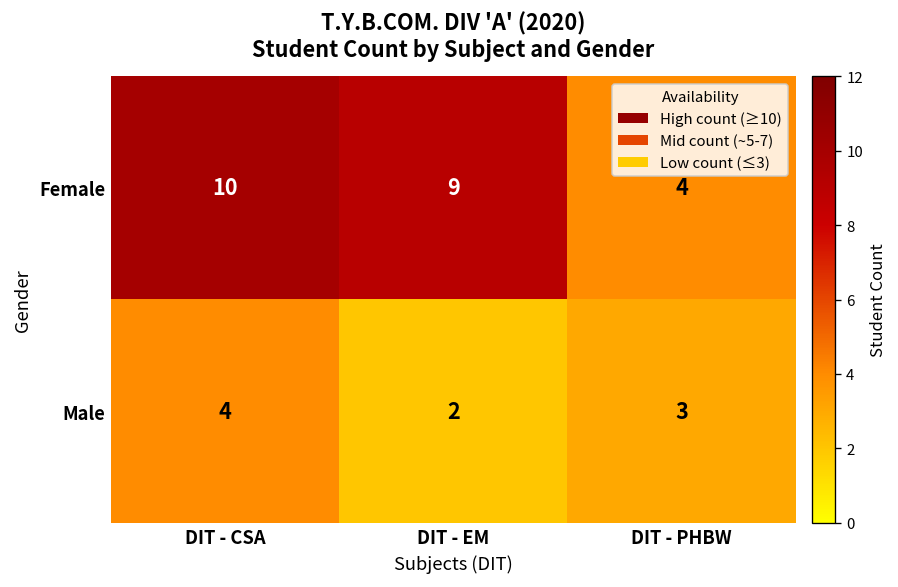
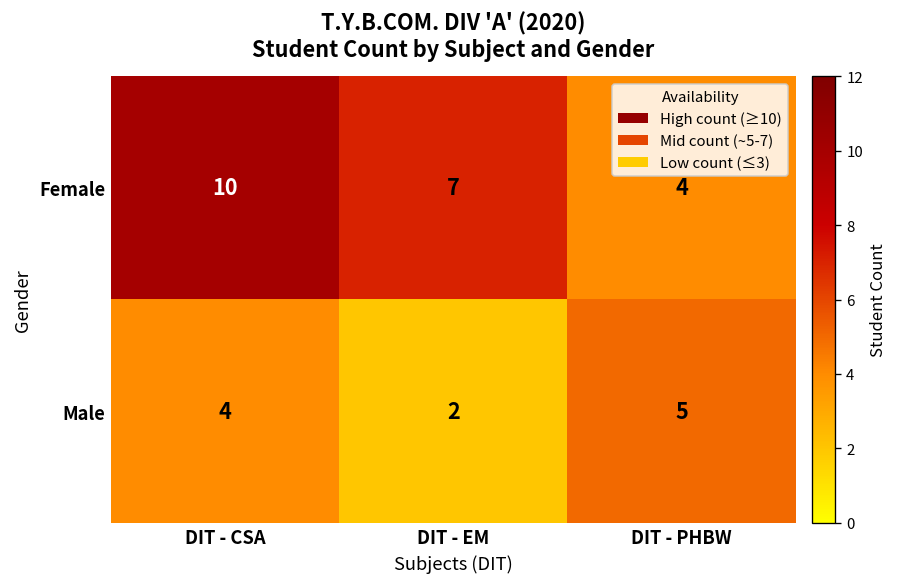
  {
    "Female": {
      "DIT - CSA": 10,
-     "DIT - EM": 9
+     "DIT - EM": 7
    },
    "Male": {
      "DIT - CSA": 4,
      "DIT - EM": 2,
-     "DIT - PHBW": 3
+     "DIT - PHBW": 5
    }
  }
